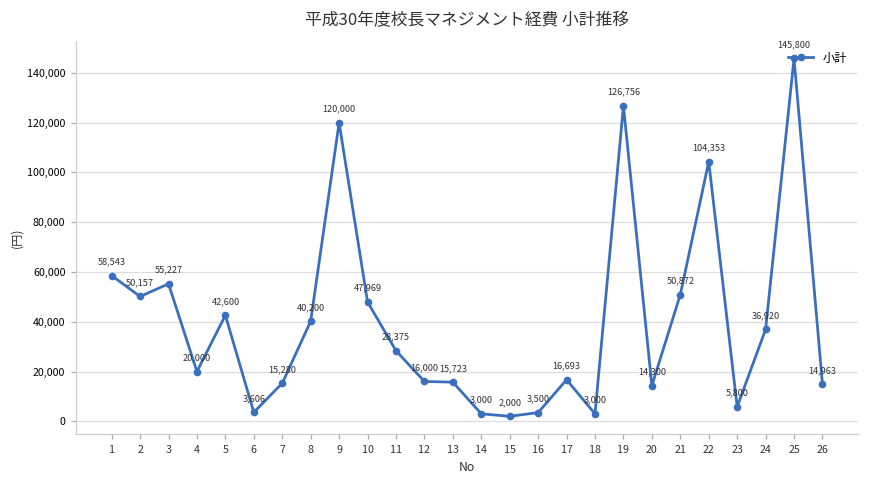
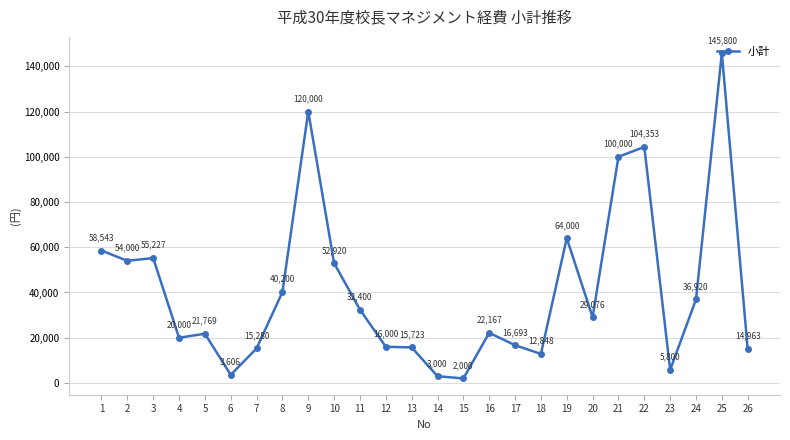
  {
    "1": "58,543",
-   "2": "50,157",
+   "2": "54,000",
    "3": "55,227",
    "4": "20,000",
-   "5": "42,600",
+   "5": "21,769",
    "6": "3,606",
    "7": "15,280",
    "8": "40,200",
    "9": "120,000",
-   "10": "47,969",
-   "11": "28,375",
+   "10": "52,920",
+   "11": "32,400",
    "12": "16,000",
    "13": "15,723",
    "14": "3,000",
    "15": "2,000",
-   "16": "3,500",
+   "16": "22,167",
    "17": "16,693",
-   "18": "3,000",
-   "19": "126,756",
-   "20": "14,300",
-   "21": "50,872",
+   "18": "12,848",
+   "19": "64,000",
+   "20": "29,076",
+   "21": "100,000",
    "22": "104,353",
    "23": "5,800",
    "24": "36,920",
    "25": "145,800",
    "26": "14,963"
  }
